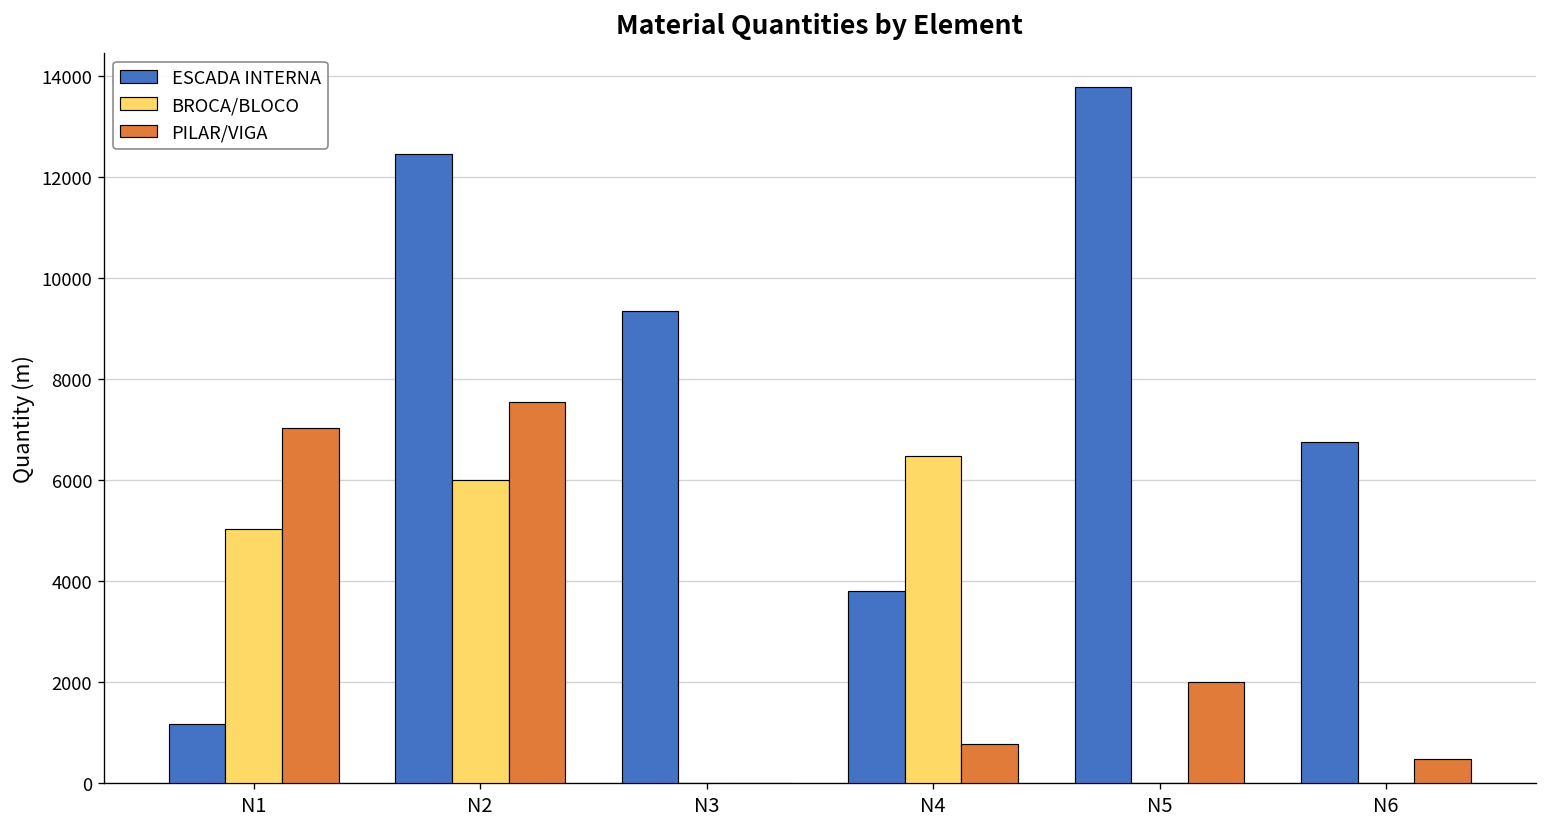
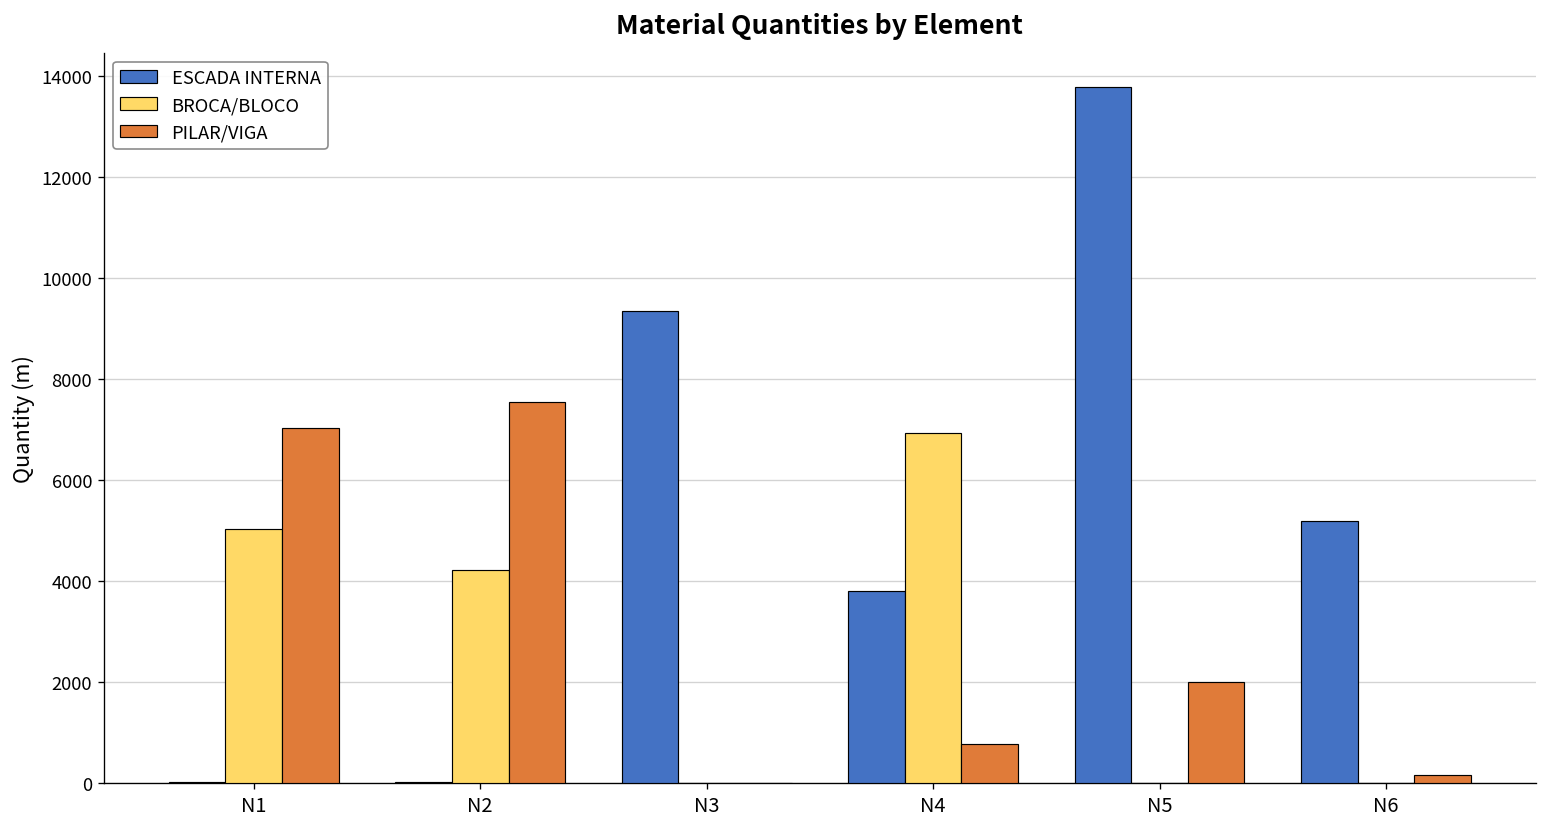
  {
    "ESCADA INTERNA": {
-     "N1": 1200,
-     "N2": 12400,
+     "N1": 0,
+     "N2": 0,
      "N3": 9300,
      "N4": 3800,
      "N5": 13800,
-     "N6": 6800
+     "N6": 5200
    },
    "BROCA/BLOCO": {
      "N1": 5000,
-     "N2": 6000,
+     "N2": 4200,
      "N3": 0,
-     "N4": 6500,
+     "N4": 6900,
      "N5": 0,
      "N6": 0
    },
    "PILAR/VIGA": {
      "N1": 7000,
      "N2": 7500,
      "N3": 0,
      "N4": 800,
      "N5": 2000,
-     "N6": 500
+     "N6": 200
    }
  }
